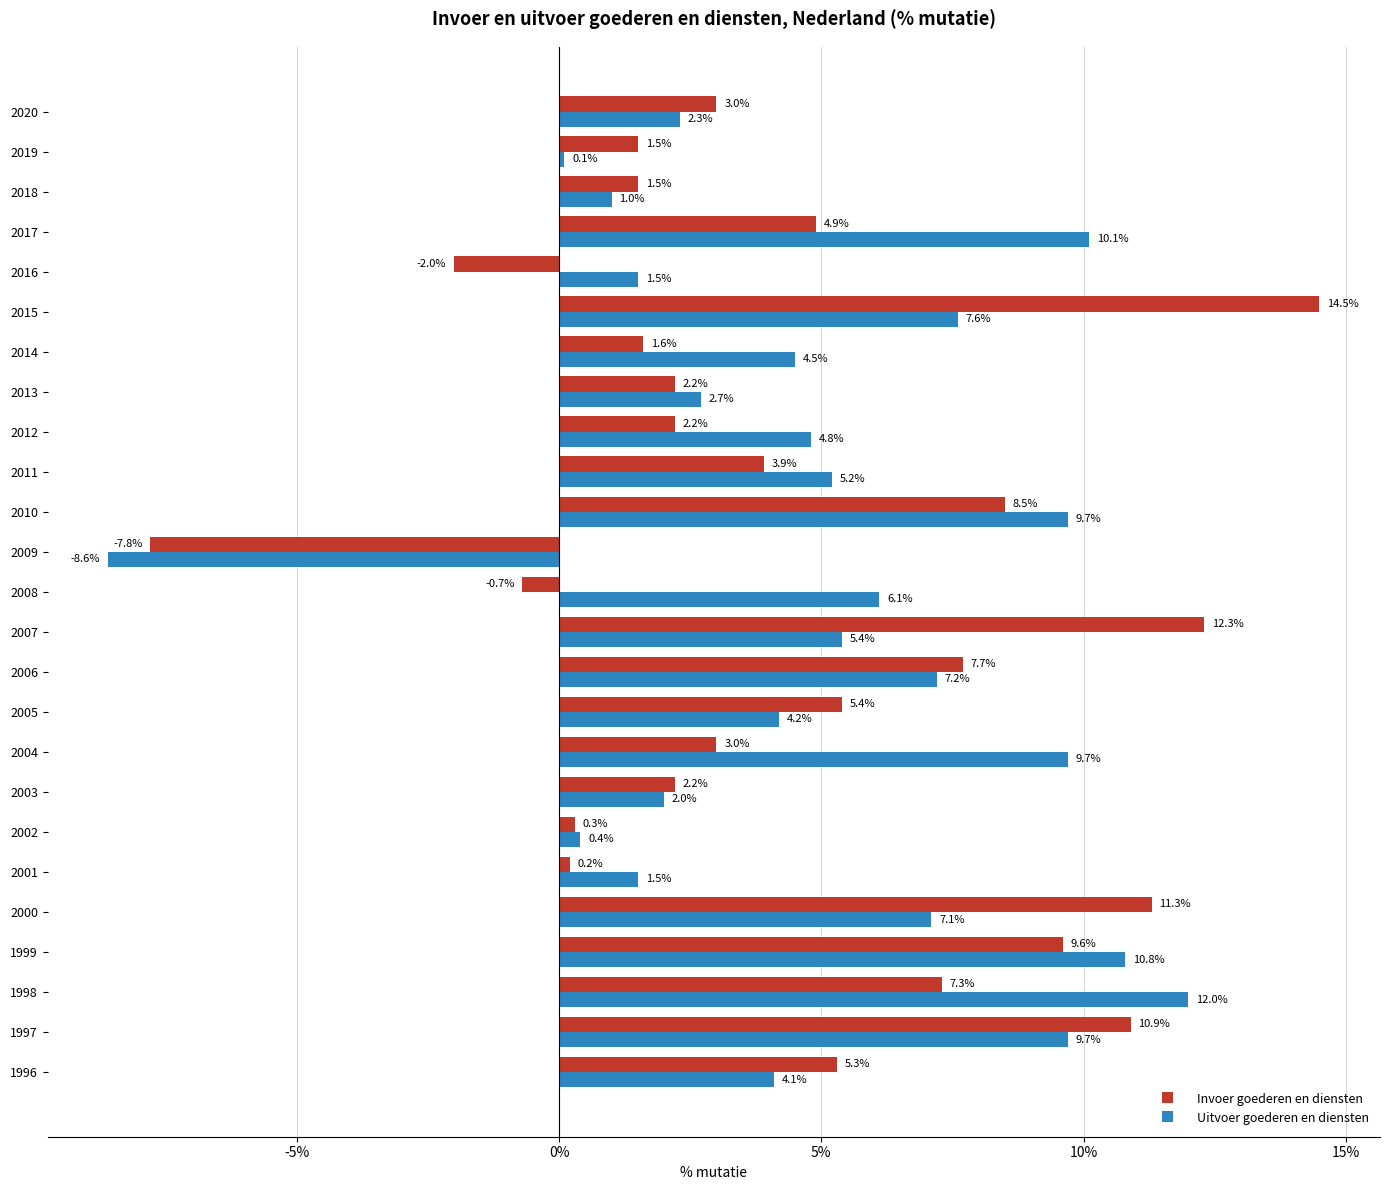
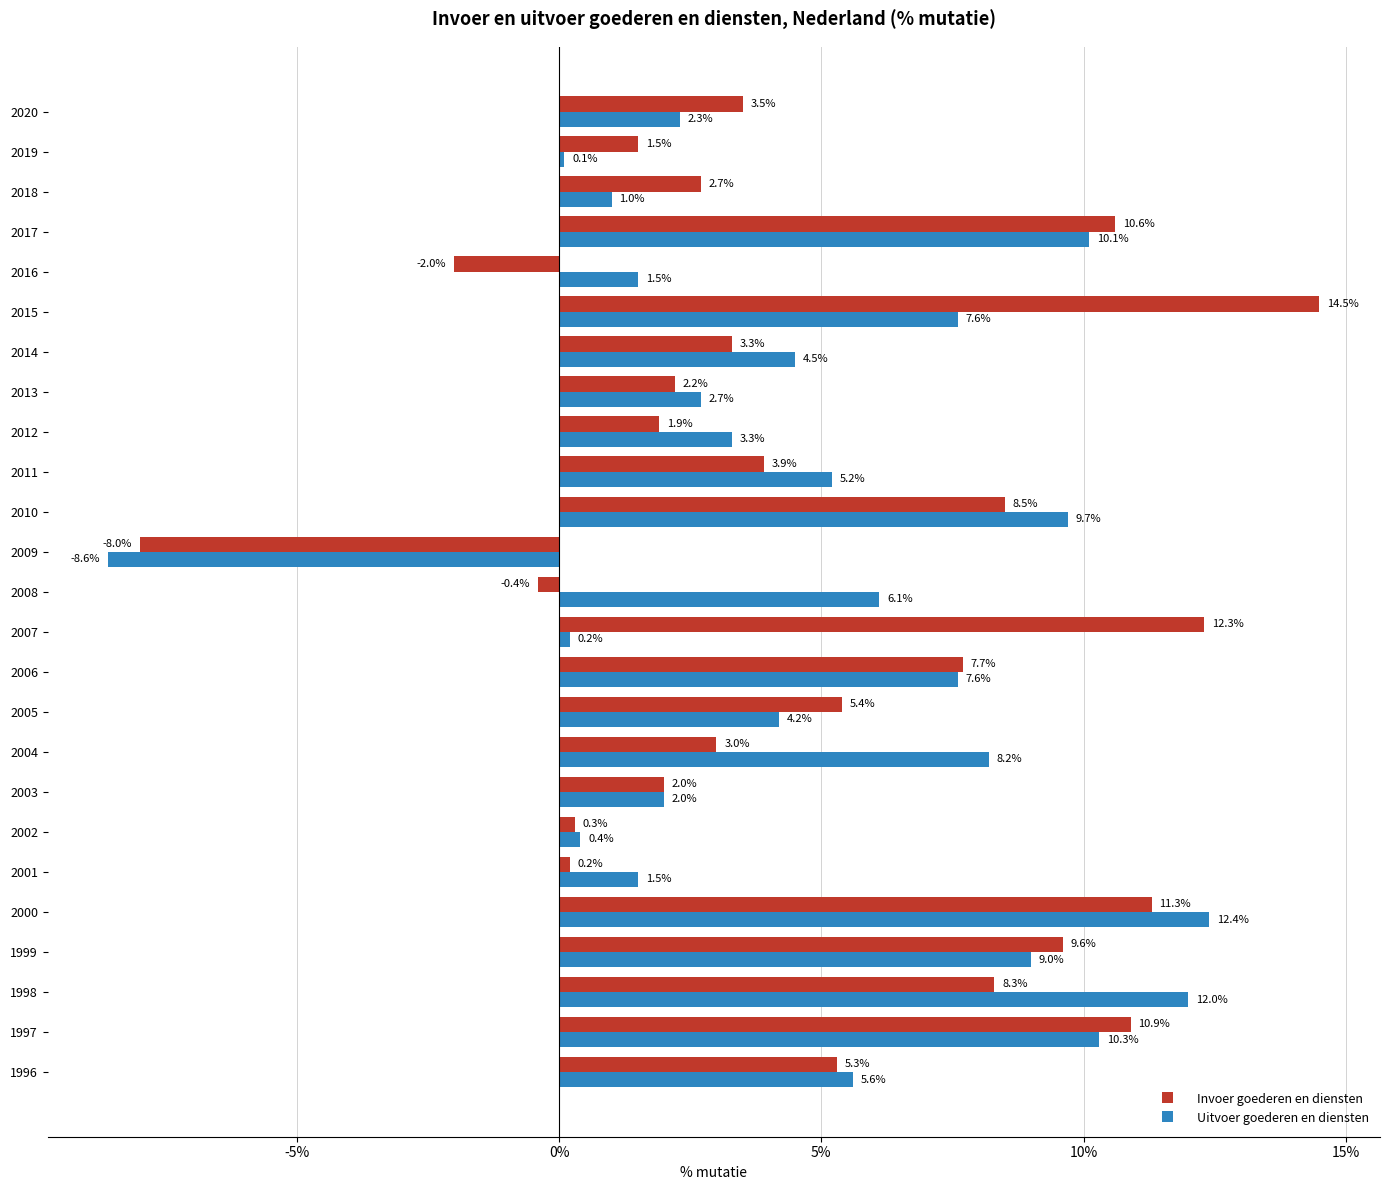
  {
    "Invoer goederen en diensten": {
-     "2020": "3.0%",
+     "2020": "3.5%",
      "2019": "1.5%",
-     "2018": "1.5%",
-     "2017": "4.9%",
+     "2018": "2.7%",
+     "2017": "10.6%",
      "2016": "-2.0%",
      "2015": "14.5%",
-     "2014": "1.6%",
+     "2014": "3.3%",
      "2013": "2.2%",
-     "2012": "2.2%",
+     "2012": "1.9%",
      "2011": "3.9%",
      "2010": "8.5%",
-     "2009": "-7.8%",
-     "2008": "-0.7%",
+     "2009": "-8.0%",
+     "2008": "-0.4%",
      "2007": "12.3%",
      "2006": "7.7%",
      "2005": "5.4%",
      "2004": "3.0%",
-     "2003": "2.2%",
+     "2003": "2.0%",
      "2002": "0.3%",
      "2001": "0.2%",
      "2000": "11.3%",
      "1999": "9.6%",
-     "1998": "7.3%",
+     "1998": "8.3%",
      "1997": "10.9%",
      "1996": "5.3%"
    },
    "Uitvoer goederen en diensten": {
      "2020": "2.3%",
      "2019": "0.1%",
      "2018": "1.0%",
      "2017": "10.1%",
      "2016": "1.5%",
      "2015": "7.6%",
      "2014": "4.5%",
      "2013": "2.7%",
-     "2012": "4.8%",
+     "2012": "3.3%",
      "2011": "5.2%",
      "2010": "9.7%",
      "2009": "-8.6%",
      "2008": "6.1%",
-     "2007": "5.4%",
-     "2006": "7.2%",
+     "2007": "0.2%",
+     "2006": "7.6%",
      "2005": "4.2%",
-     "2004": "9.7%",
+     "2004": "8.2%",
      "2003": "2.0%",
      "2002": "0.4%",
      "2001": "1.5%",
-     "2000": "7.1%",
-     "1999": "10.8%",
+     "2000": "12.4%",
+     "1999": "9.0%",
      "1998": "12.0%",
-     "1997": "9.7%",
-     "1996": "4.1%"
+     "1997": "10.3%",
+     "1996": "5.6%"
    }
  }
